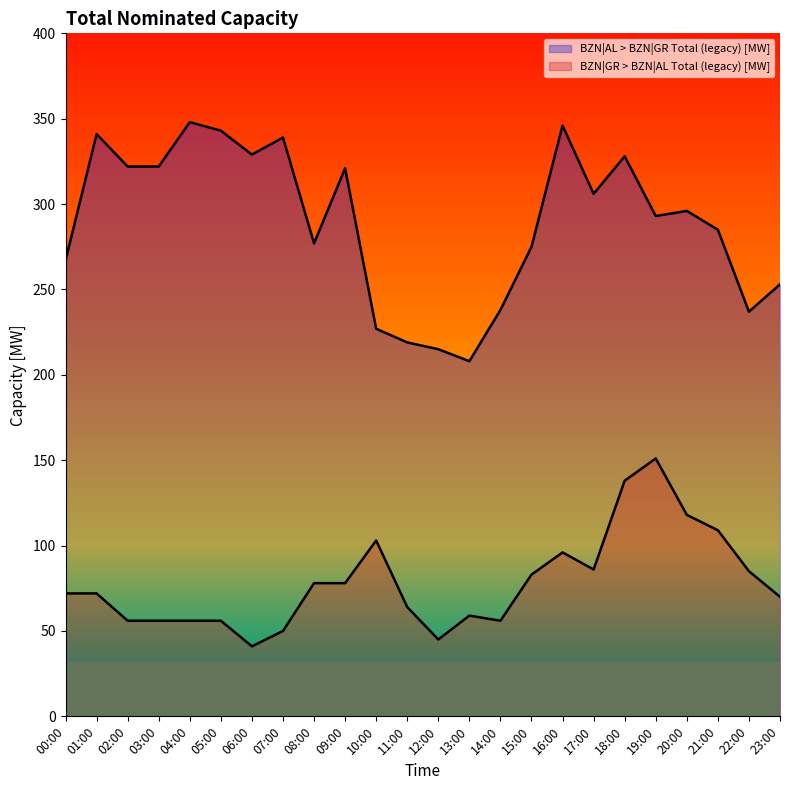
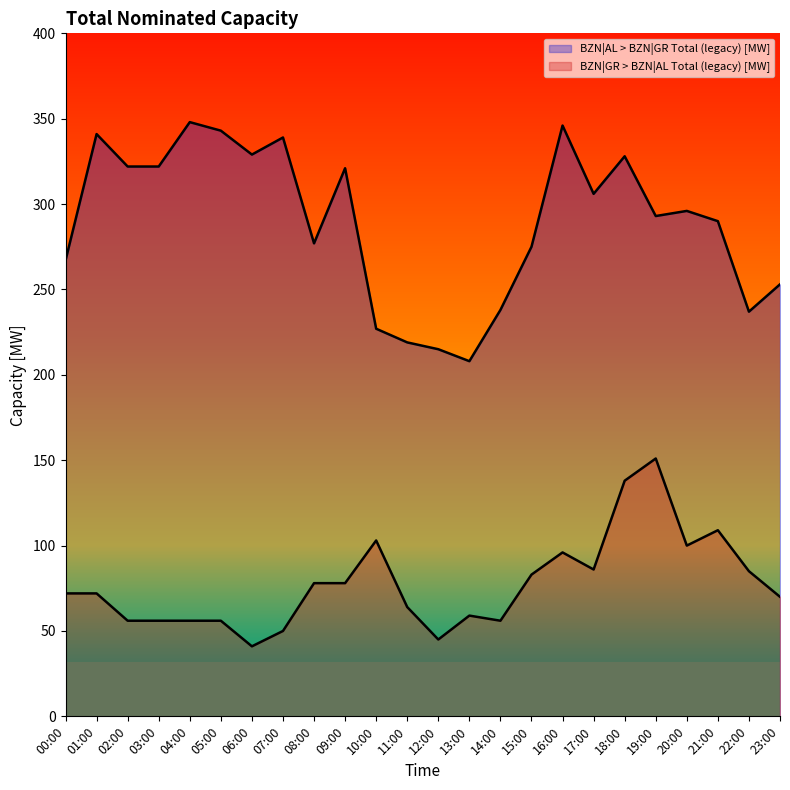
  {
    "BZN|AL > BZN|GR Total (legacy) [MW]": {
      "00:00": 267,
      "01:00": 341,
      "02:00": 322,
      "03:00": 322,
      "04:00": 348,
      "05:00": 343,
      "06:00": 329,
      "07:00": 339,
      "08:00": 277,
      "09:00": 321,
      "10:00": 227,
      "11:00": 219,
      "12:00": 215,
      "13:00": 208,
      "14:00": 238,
      "15:00": 275,
      "16:00": 346,
      "17:00": 306,
      "18:00": 328,
      "19:00": 293,
      "20:00": 296,
-     "21:00": 285,
+     "21:00": 290,
      "22:00": 237,
      "23:00": 253
    },
    "BZN|GR > BZN|AL Total (legacy) [MW]": {
      "00:00": 72,
      "01:00": 72,
      "02:00": 56,
      "03:00": 56,
      "04:00": 56,
      "05:00": 56,
      "06:00": 41,
      "07:00": 50,
      "08:00": 78,
      "09:00": 78,
      "10:00": 103,
      "11:00": 64,
      "12:00": 45,
      "13:00": 59,
      "14:00": 56,
      "15:00": 83,
      "16:00": 96,
      "17:00": 86,
      "18:00": 138,
      "19:00": 151,
-     "20:00": 118,
+     "20:00": 100,
      "21:00": 109,
      "22:00": 85,
      "23:00": 70
    }
  }
